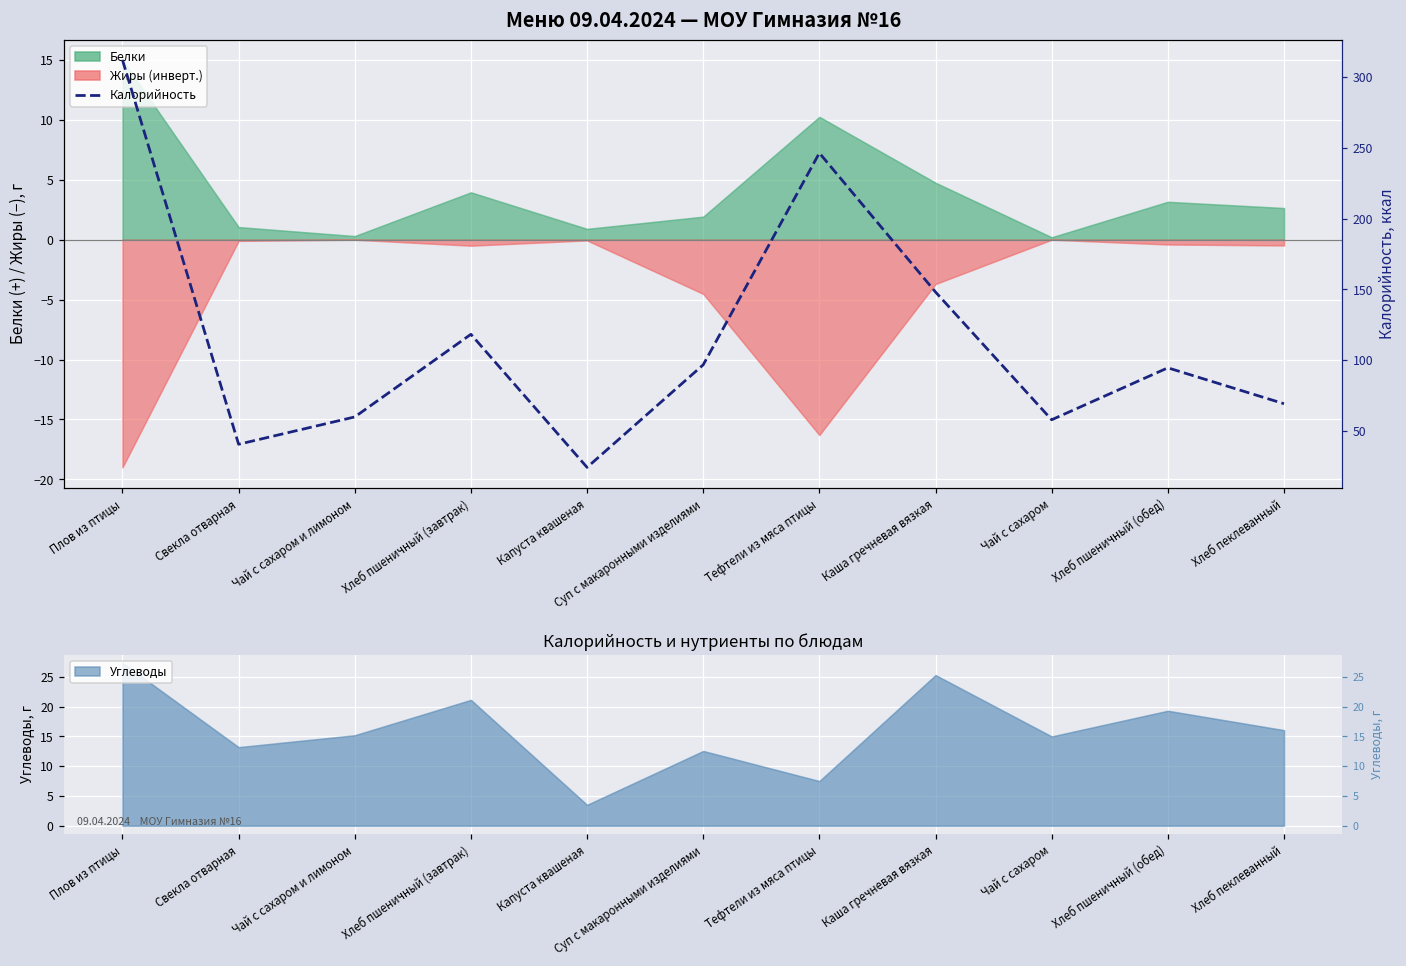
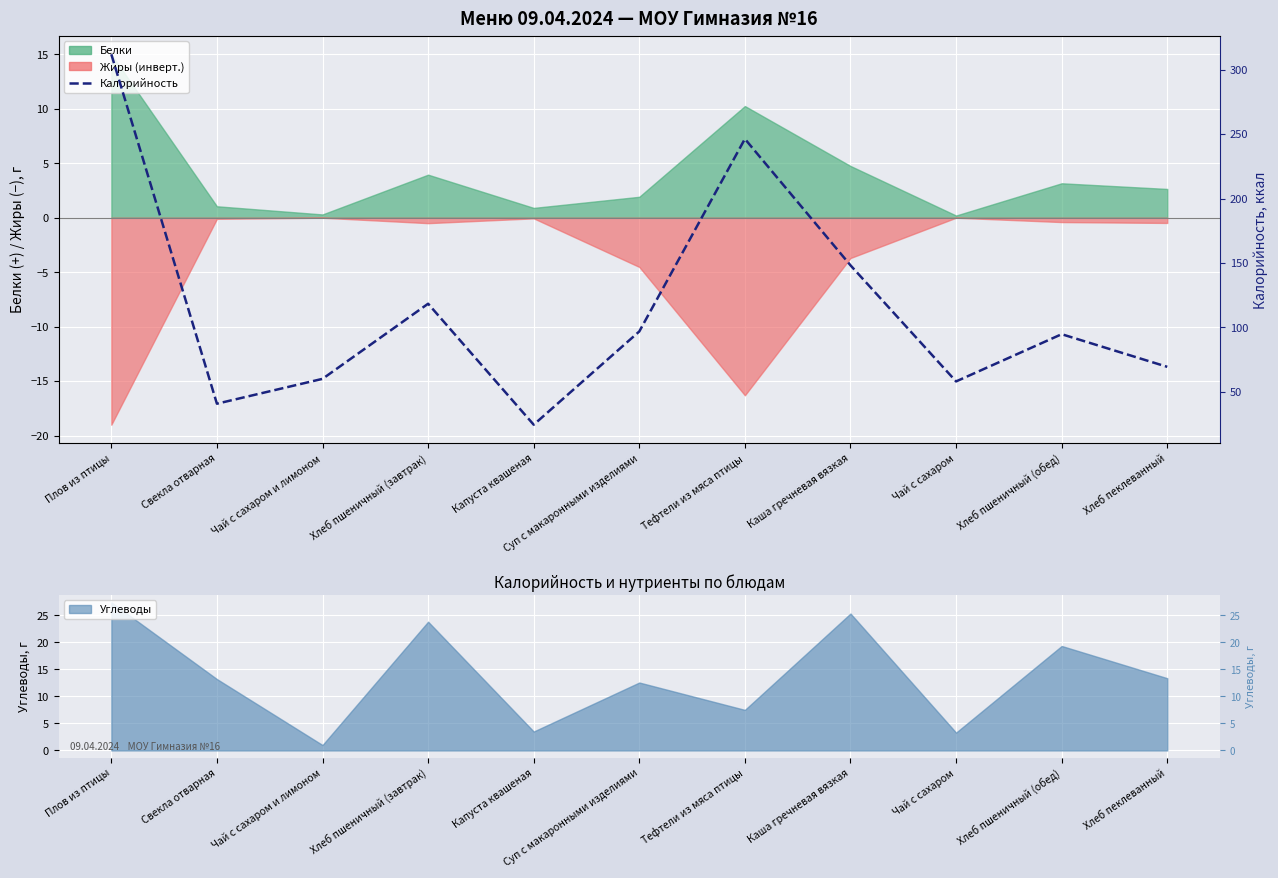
  {
    "Калорийность и нутриенты по блюдам": {
      "Свекла отварная": 13,
-     "Чай с сахаром и лимоном": 15,
-     "Хлеб пшеничный (завтрак)": 21,
+     "Чай с сахаром и лимоном": 1,
+     "Хлеб пшеничный (завтрак)": 24,
      "Капуста квашеная": 4,
      "Суп с макаронными изделиями": 13,
      "Тефтели из мяса птицы": 8,
      "Каша гречневая вязкая": 25,
-     "Чай с сахаром": 15,
+     "Чай с сахаром": 3,
      "Хлеб пшеничный (обед)": 19,
-     "Хлеб пеклеванный": 16
+     "Хлеб пеклеванный": 13
    }
  }
